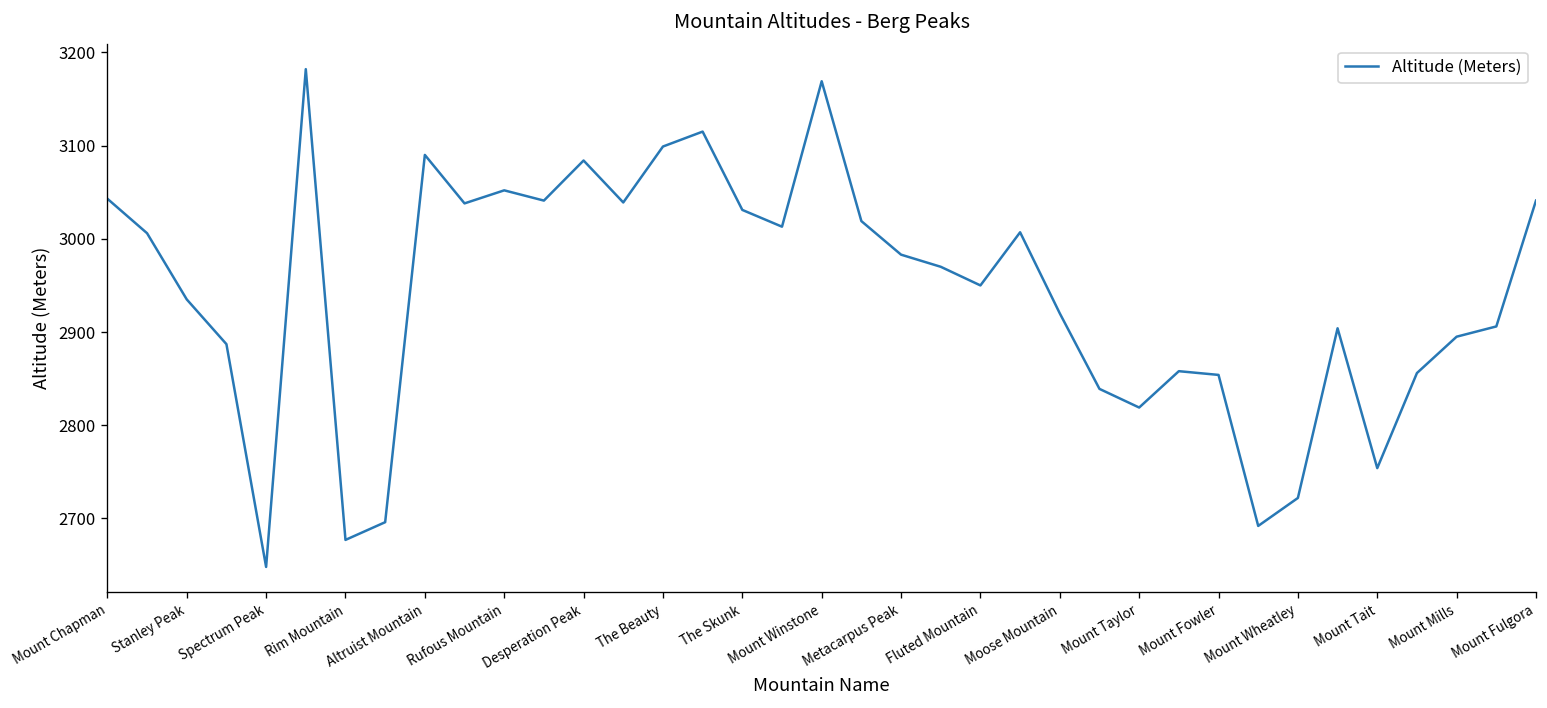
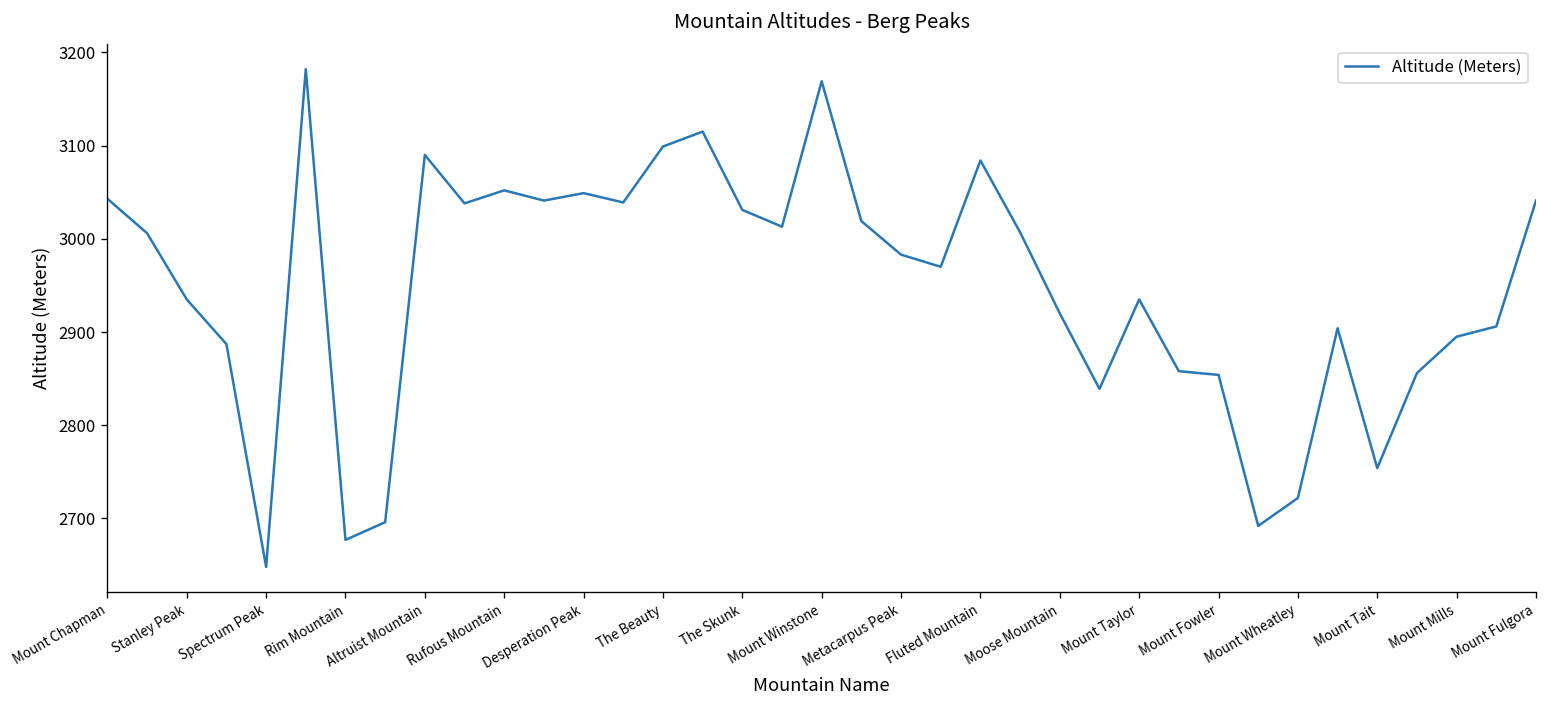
  {
    "Mount Chapman": 3040,
    "Stanley Peak": 2940,
    "Spectrum Peak": 2650,
    "Rim Mountain": 2680,
    "Altruist Mountain": 3090,
    "Rufous Mountain": 3050,
-   "Desperation Peak": 3080,
+   "Desperation Peak": 3050,
    "The Beauty": 3100,
    "The Skunk": 3030,
    "Mount Winstone": 3170,
    "Metacarpus Peak": 2980,
-   "Fluted Mountain": 2950,
+   "Fluted Mountain": 3080,
    "Moose Mountain": 2920,
-   "Mount Taylor": 2820,
+   "Mount Taylor": 2940,
    "Mount Fowler": 2850,
    "Mount Wheatley": 2720,
    "Mount Tait": 2750,
    "Mount Mills": 2900,
    "Mount Fulgora": 3040
  }
